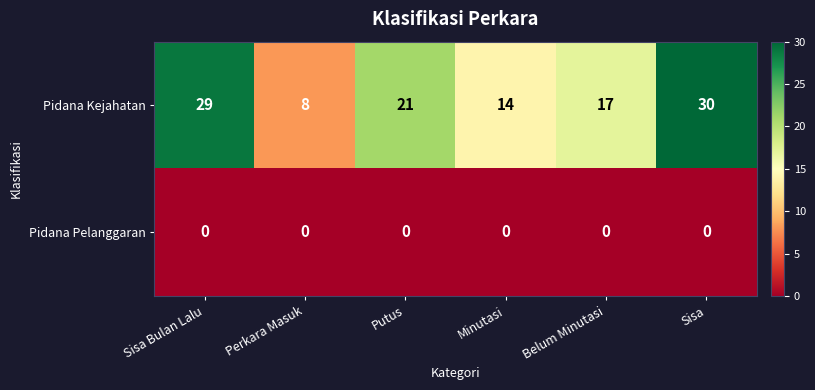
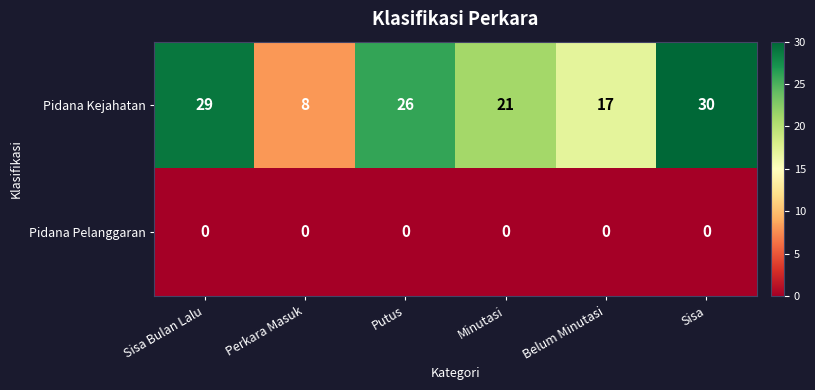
  {
    "Pidana Kejahatan": {
      "Sisa Bulan Lalu": 29,
      "Perkara Masuk": 8,
-     "Putus": 21,
-     "Minutasi": 14,
+     "Putus": 26,
+     "Minutasi": 21,
      "Belum Minutasi": 17,
      "Sisa": 30
    },
    "Pidana Pelanggaran": {
      "Sisa Bulan Lalu": 0,
      "Perkara Masuk": 0,
      "Putus": 0,
      "Minutasi": 0,
      "Belum Minutasi": 0,
      "Sisa": 0
    }
  }
